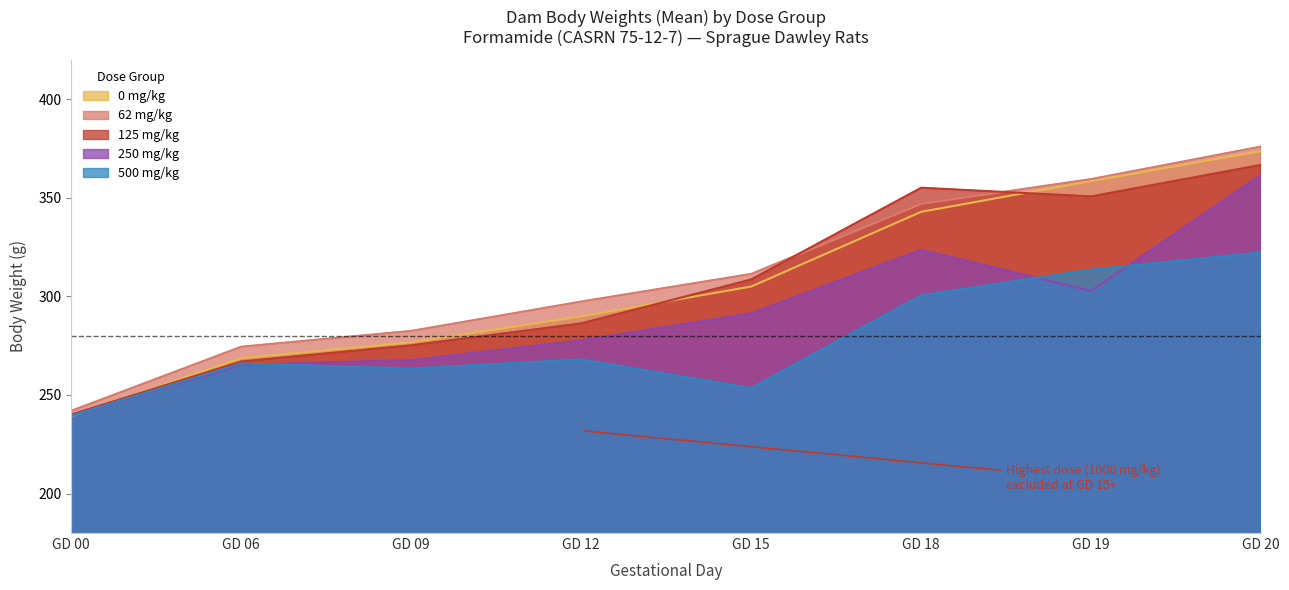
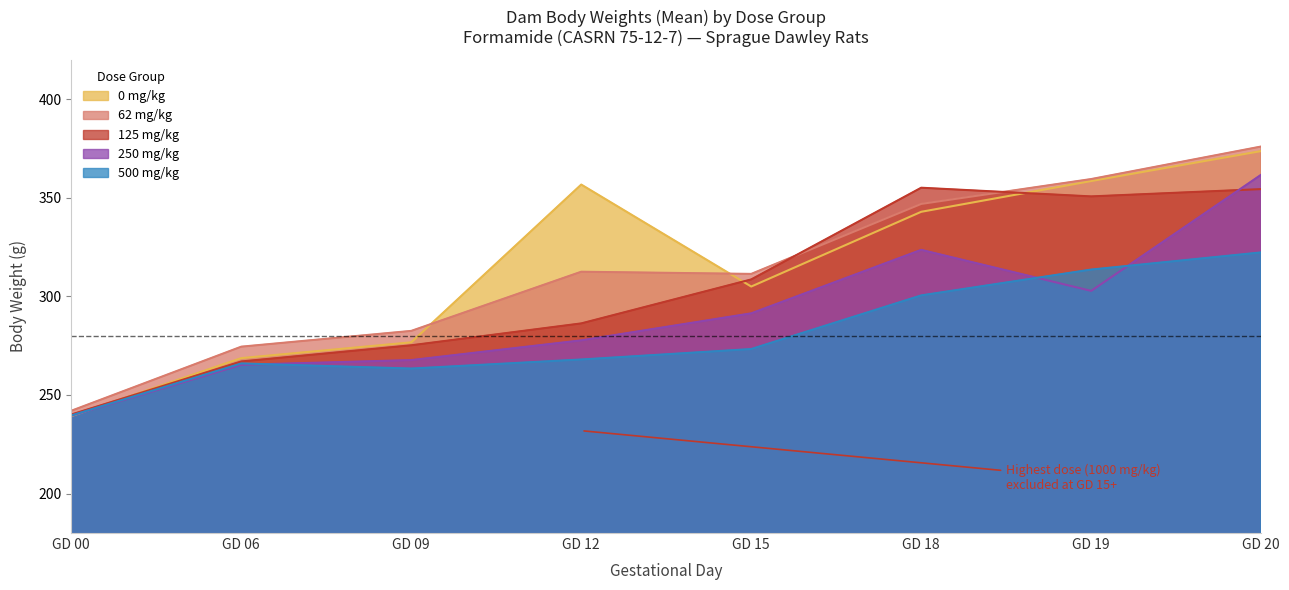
  {
    "0 mg/kg": {
      "GD 06": 269,
      "GD 09": 277,
-     "GD 12": 290,
+     "GD 12": 357,
      "GD 15": 305,
      "GD 18": 343,
      "GD 20": 374
    },
    "62 mg/kg": {
      "GD 00": 242,
      "GD 06": 275,
      "GD 09": 283,
-     "GD 12": 297,
+     "GD 12": 313,
      "GD 15": 311,
      "GD 18": 347,
      "GD 20": 376
    },
    "125 mg/kg": {
      "GD 09": 275,
      "GD 12": 286,
      "GD 15": 309,
      "GD 18": 355,
      "GD 19": 351,
-     "GD 20": 367
+     "GD 20": 354
    },
    "250 mg/kg": {
      "GD 09": 268,
      "GD 12": 278,
      "GD 15": 291,
      "GD 18": 324,
      "GD 19": 303,
      "GD 20": 362
    },
    "500 mg/kg": {
      "GD 09": 263,
      "GD 12": 268,
-     "GD 15": 254,
+     "GD 15": 273,
      "GD 18": 301,
      "GD 19": 314,
      "GD 20": 322
    }
  }
